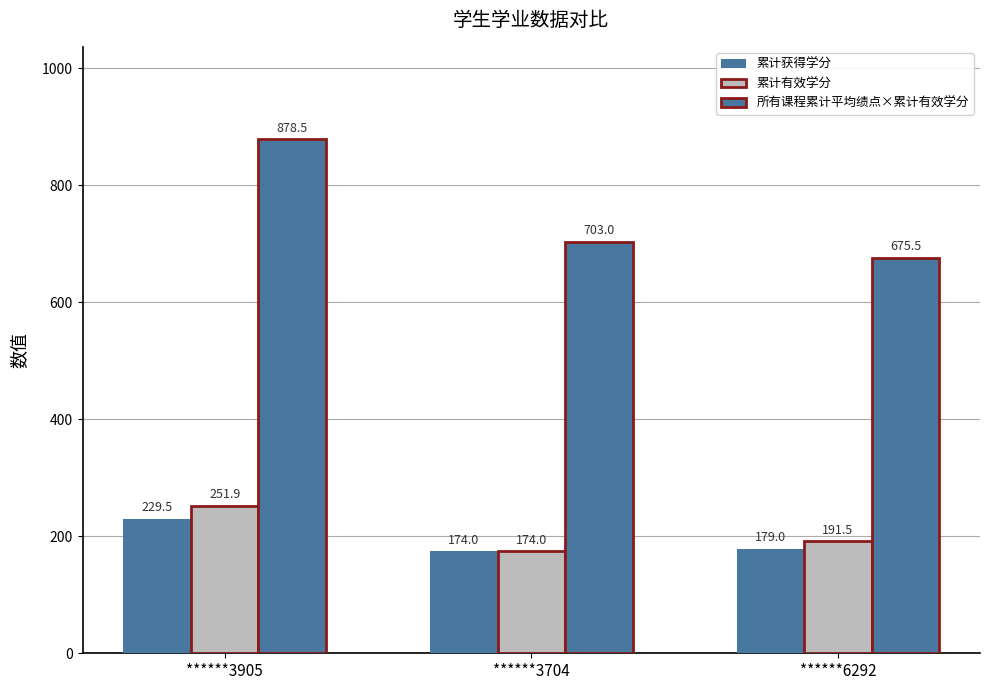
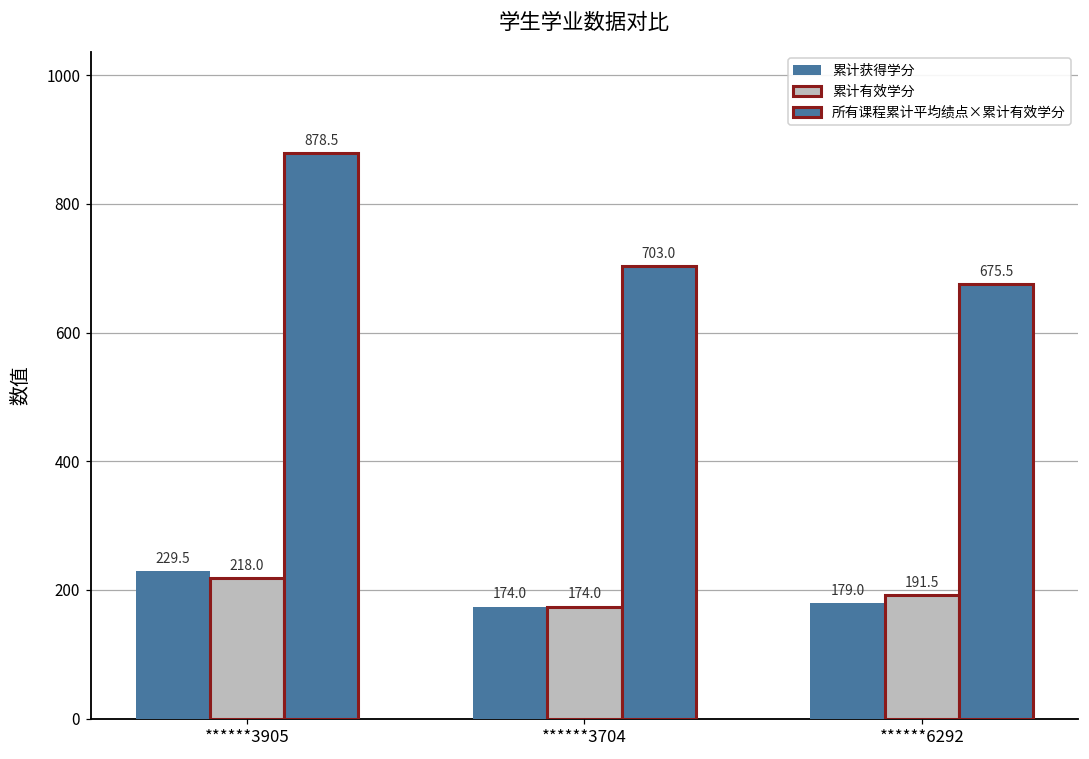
  {
    "累计有效学分": {
-     "******3905": 251.9,
+     "******3905": 218.0,
      "******3704": 174.0,
      "******6292": 191.5
    }
  }
